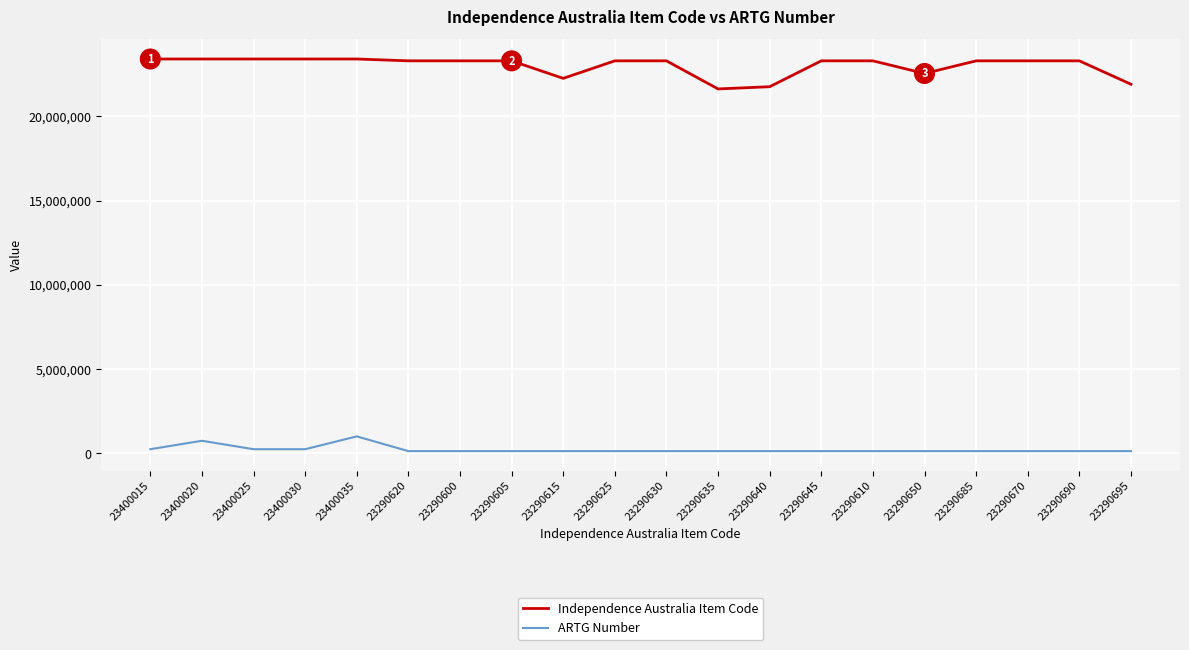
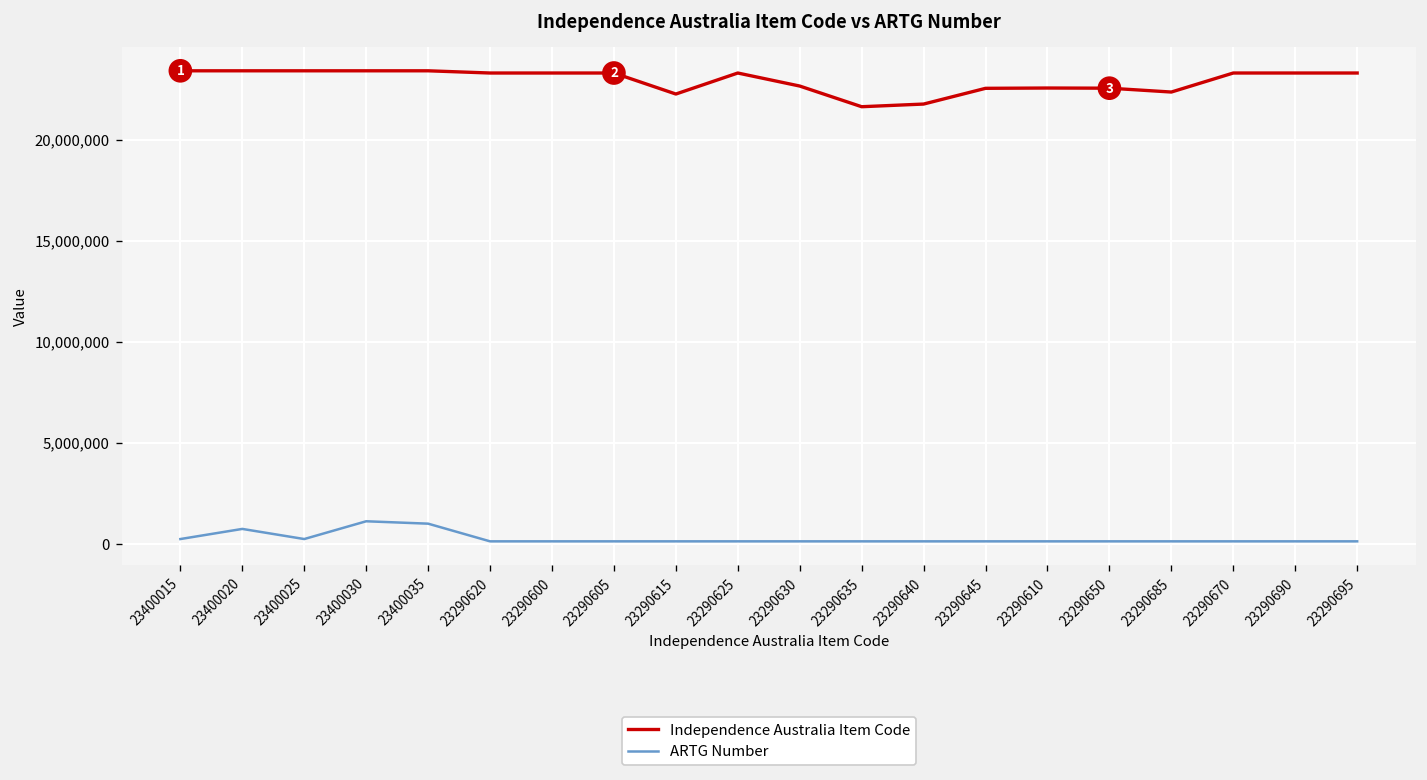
  {
    "Independence Australia Item Code": {
      "23400020": "23,400,000",
      "23400025": "23,400,000",
      "23400030": "23,400,000",
      "23400035": "23,400,000",
      "23290620": "23,300,000",
      "23290600": "23,300,000",
      "23290615": "22,300,000",
      "23290625": "23,300,000",
-     "23290630": "23,300,000",
+     "23290630": "22,600,000",
      "23290635": "21,600,000",
      "23290640": "21,800,000",
-     "23290645": "23,300,000",
-     "23290610": "23,300,000",
-     "23290685": "23,300,000",
+     "23290645": "22,500,000",
+     "23290610": "22,500,000",
+     "23290685": "22,300,000",
      "23290670": "23,300,000",
      "23290690": "23,300,000",
-     "23290695": "21,900,000"
+     "23290695": "23,300,000"
    },
    "ARTG Number": {
      "23400015": "200,000",
      "23400020": "700,000",
      "23400025": "200,000",
-     "23400030": "200,000",
+     "23400030": "1,100,000",
      "23400035": "1,000,000",
      "23290620": "100,000",
      "23290600": "100,000",
      "23290605": "100,000",
      "23290615": "100,000",
      "23290625": "100,000",
      "23290630": "100,000",
      "23290635": "100,000",
      "23290640": "100,000",
      "23290645": "100,000",
      "23290610": "100,000",
      "23290650": "100,000",
      "23290685": "100,000",
      "23290670": "100,000",
      "23290690": "100,000",
      "23290695": "100,000"
    }
  }
